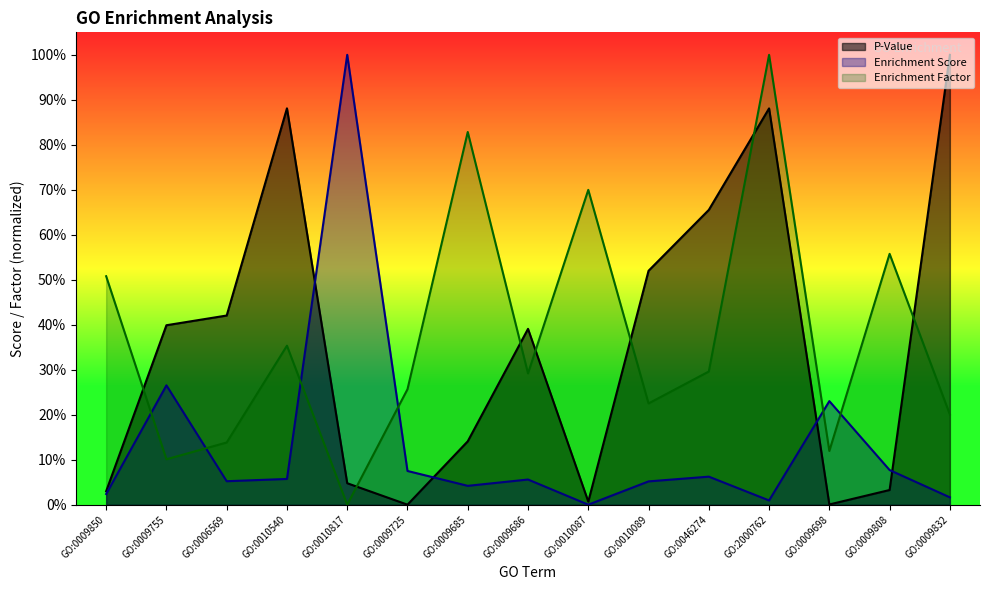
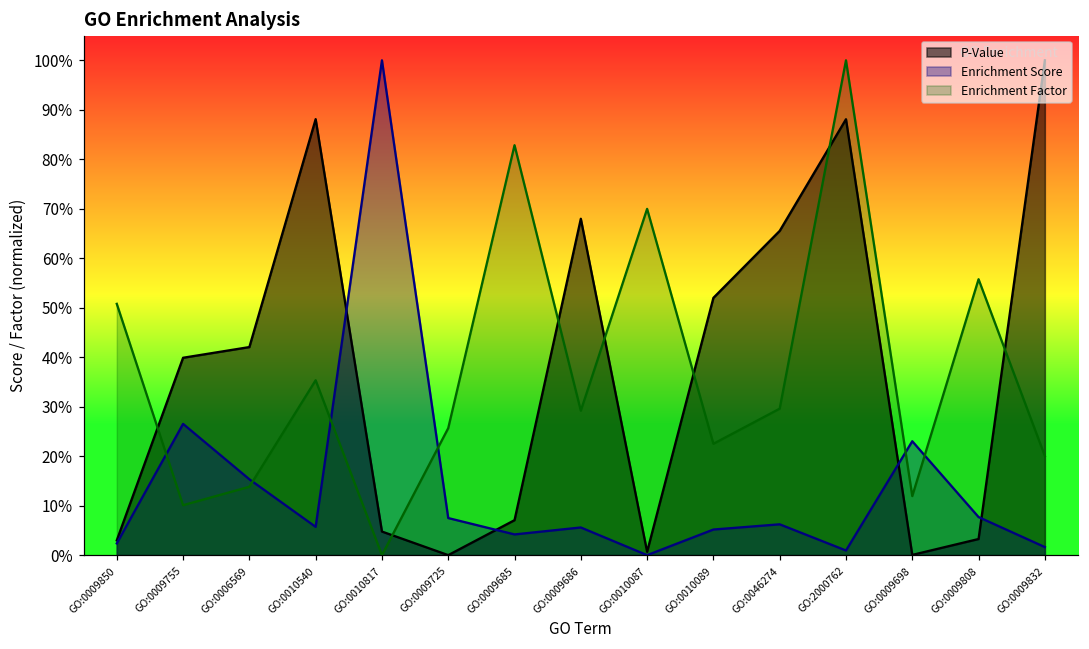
  {
    "P-Value": {
      "GO:0009850": "3%",
      "GO:0009755": "40%",
      "GO:0006569": "42%",
      "GO:0010540": "88%",
      "GO:0010817": "5%",
      "GO:0009725": "0%",
-     "GO:0009685": "14%",
-     "GO:0009686": "39%",
+     "GO:0009685": "7%",
+     "GO:0009686": "68%",
      "GO:0010087": "1%",
      "GO:0010089": "52%",
      "GO:0046274": "66%",
      "GO:2000762": "88%",
      "GO:0009698": "0%",
      "GO:0009808": "3%"
    },
    "Enrichment Score": {
      "GO:0009850": "2%",
      "GO:0009755": "27%",
-     "GO:0006569": "5%",
+     "GO:0006569": "15%",
      "GO:0010540": "6%",
      "GO:0010817": "100%",
      "GO:0009725": "7%",
      "GO:0009685": "4%",
      "GO:0009686": "6%",
      "GO:0010087": "0%",
      "GO:0010089": "5%",
      "GO:0046274": "6%",
      "GO:2000762": "1%",
      "GO:0009698": "23%",
      "GO:0009808": "8%",
      "GO:0009832": "2%"
    },
    "Enrichment Factor": {
      "GO:0009850": "51%",
      "GO:0009755": "10%",
      "GO:0006569": "14%",
      "GO:0010540": "35%",
      "GO:0010817": "0%",
      "GO:0009725": "26%",
      "GO:0009685": "83%",
      "GO:0009686": "29%",
      "GO:0010087": "70%",
      "GO:0010089": "23%",
      "GO:0046274": "30%",
      "GO:2000762": "100%",
      "GO:0009698": "12%",
      "GO:0009808": "56%",
      "GO:0009832": "20%"
    }
  }
